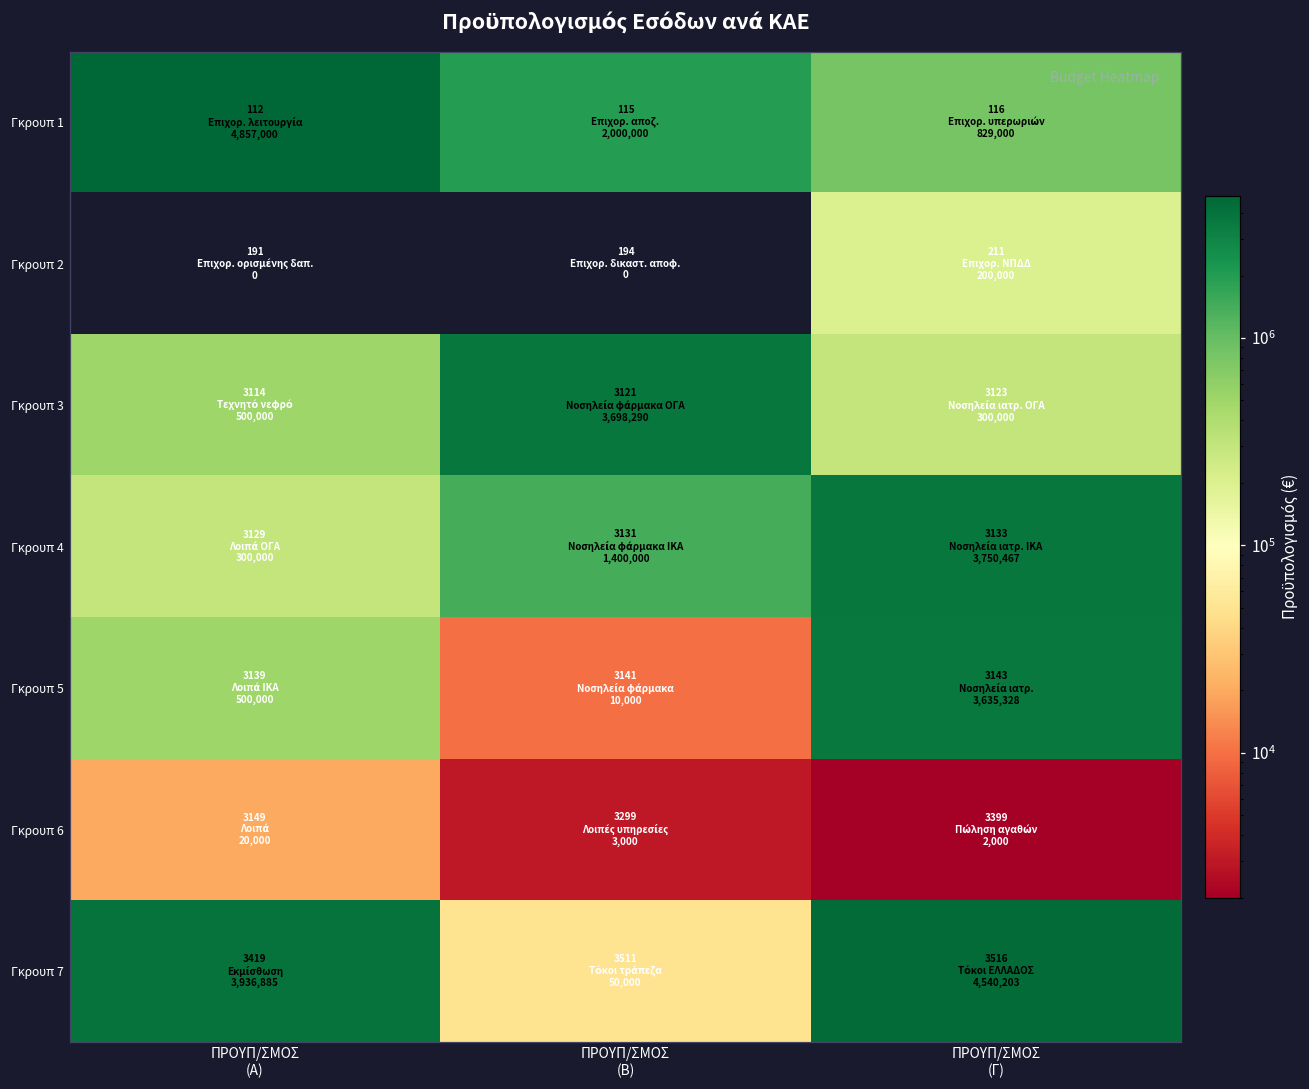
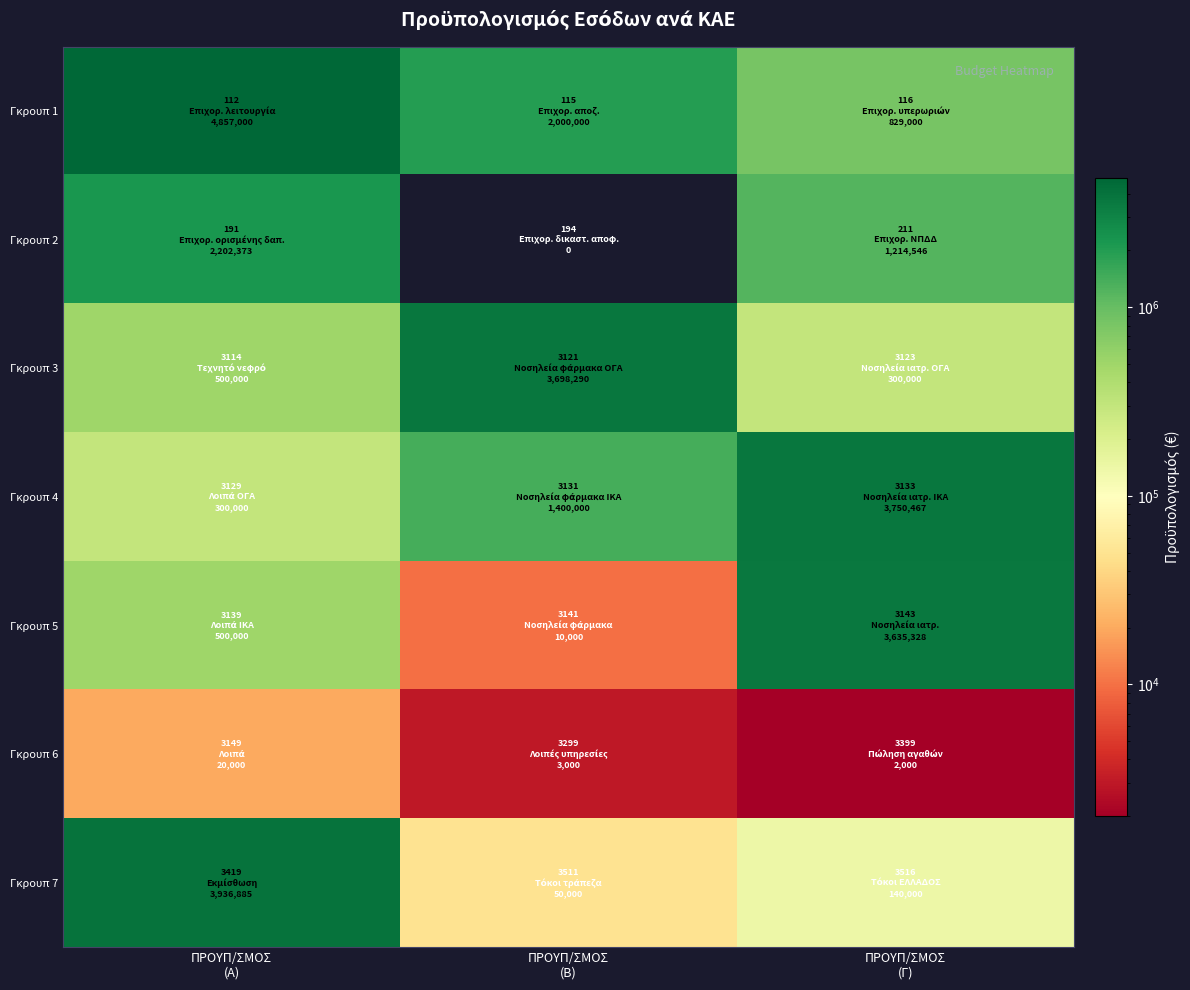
  {
    "Γκρουπ 2": {
-     "ΠΡΟΥΠ/ΣΜΟΣ (Α)": "0",
-     "ΠΡΟΥΠ/ΣΜΟΣ (Γ)": "200,000"
+     "ΠΡΟΥΠ/ΣΜΟΣ (Α)": "2,202,373",
+     "ΠΡΟΥΠ/ΣΜΟΣ (Γ)": "1,214,546"
    },
    "Γκρουπ 7": {
-     "ΠΡΟΥΠ/ΣΜΟΣ (Γ)": "4,540,203"
+     "ΠΡΟΥΠ/ΣΜΟΣ (Γ)": "140,000"
    }
  }
